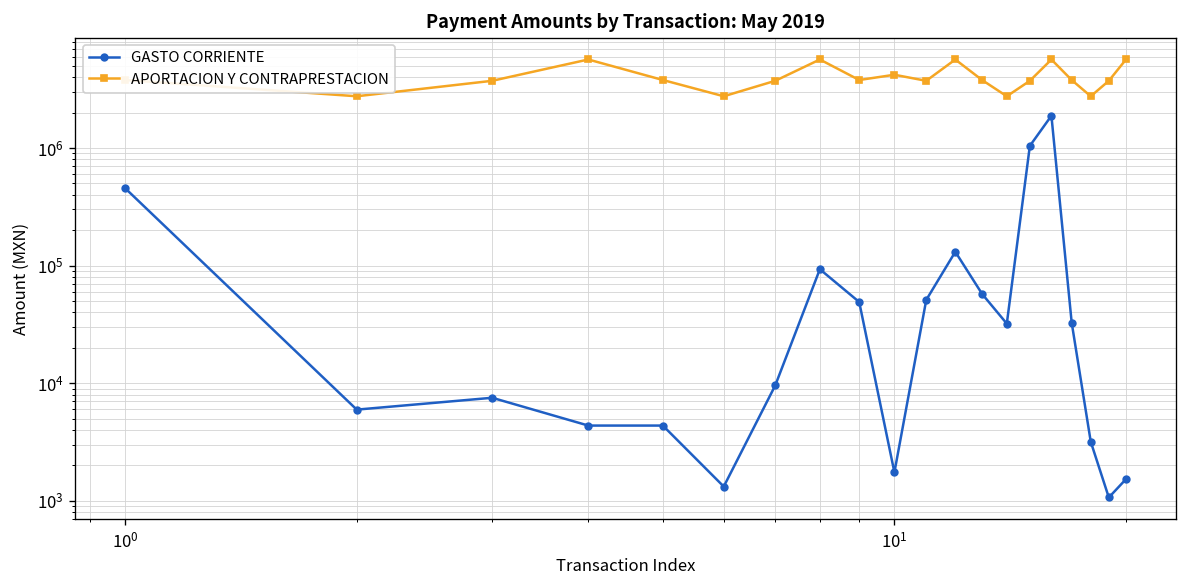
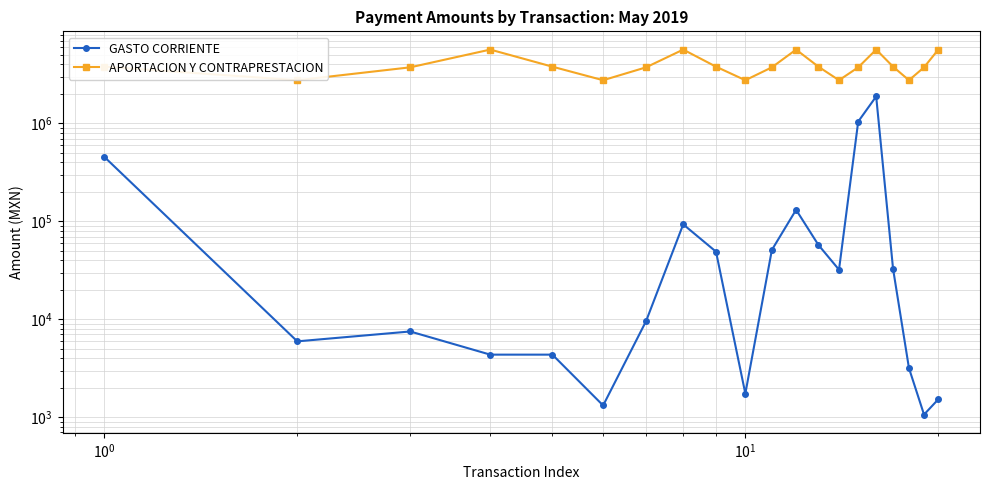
  {
    "GASTO CORRIENTE": {
      "10^0": 500000,
      "10^1": 1700
    },
    "APORTACION Y CONTRAPRESTACION": {
-     "10^1": 4200000
+     "10^1": 2800000
    }
  }
